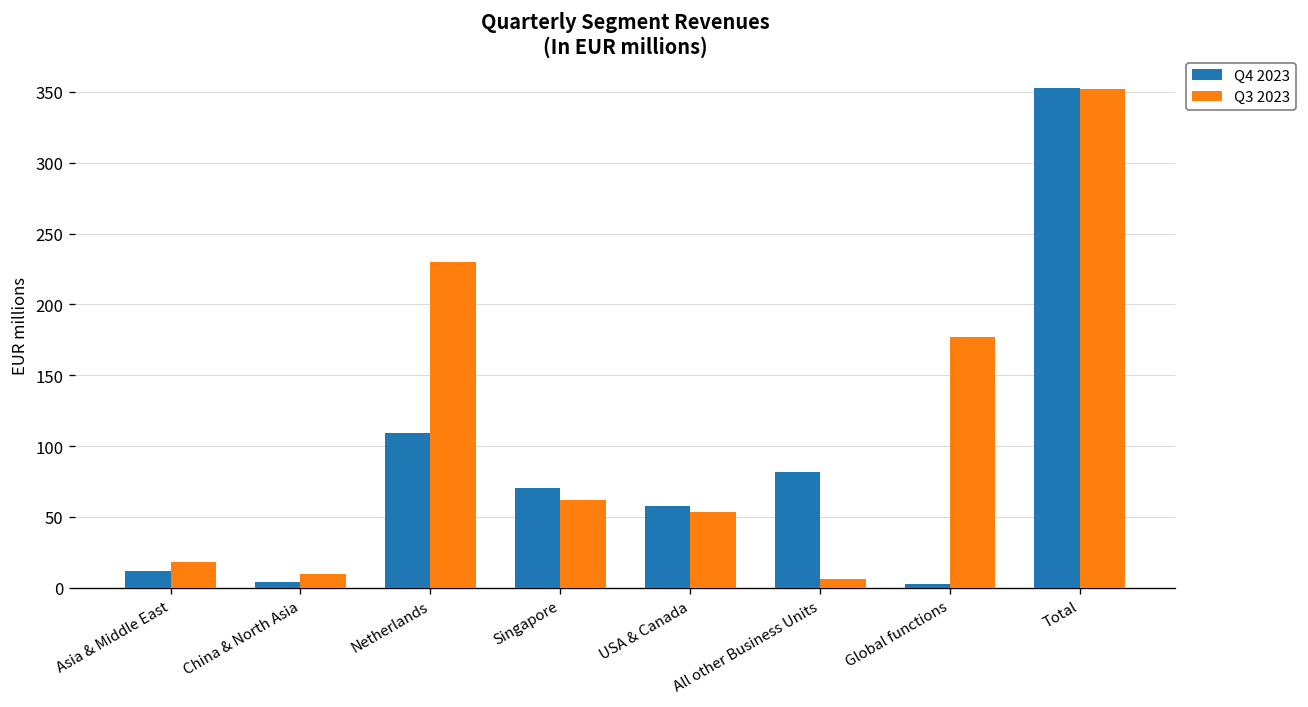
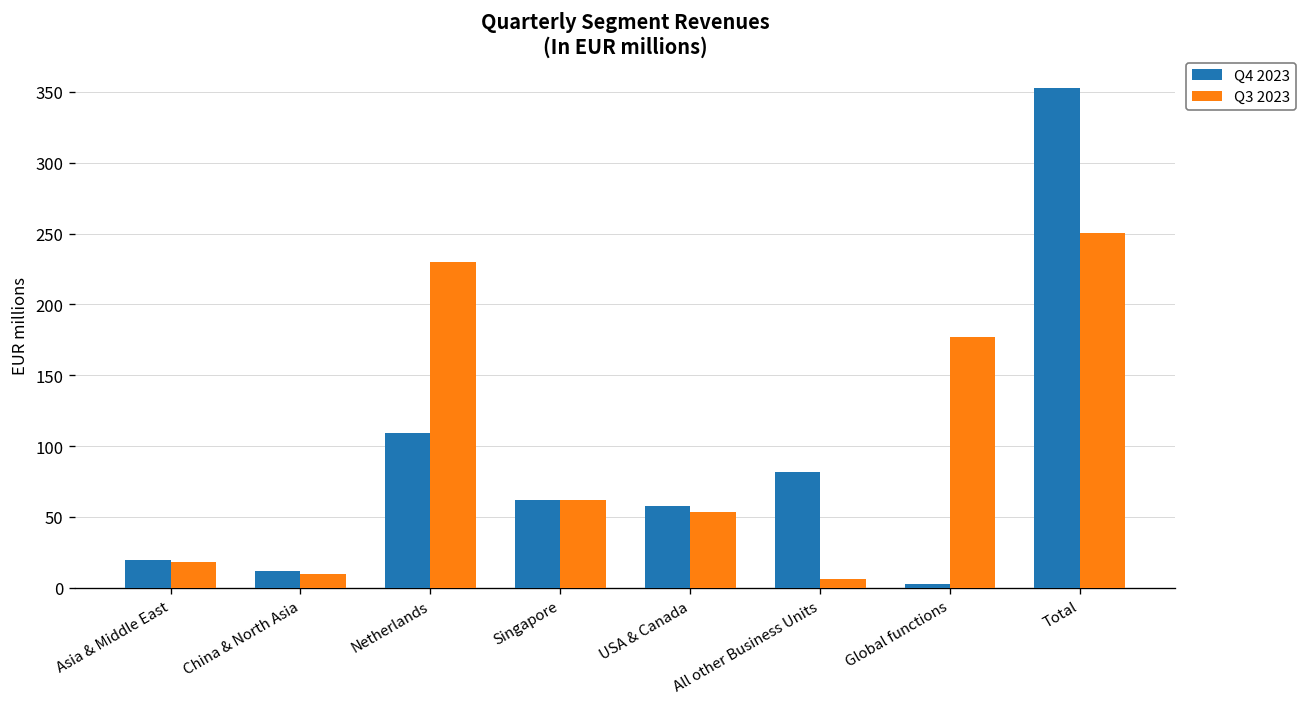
  {
    "Q4 2023": {
-     "Asia & Middle East": 12,
-     "China & North Asia": 4,
+     "Asia & Middle East": 20,
+     "China & North Asia": 12,
      "Netherlands": 109,
-     "Singapore": 70,
+     "Singapore": 62,
      "USA & Canada": 58,
      "All other Business Units": 81,
      "Global functions": 3,
      "Total": 353
    },
    "Q3 2023": {
      "Asia & Middle East": 18,
      "China & North Asia": 10,
      "Netherlands": 230,
      "Singapore": 62,
      "USA & Canada": 53,
      "All other Business Units": 6,
      "Global functions": 177,
-     "Total": 352
+     "Total": 251
    }
  }
